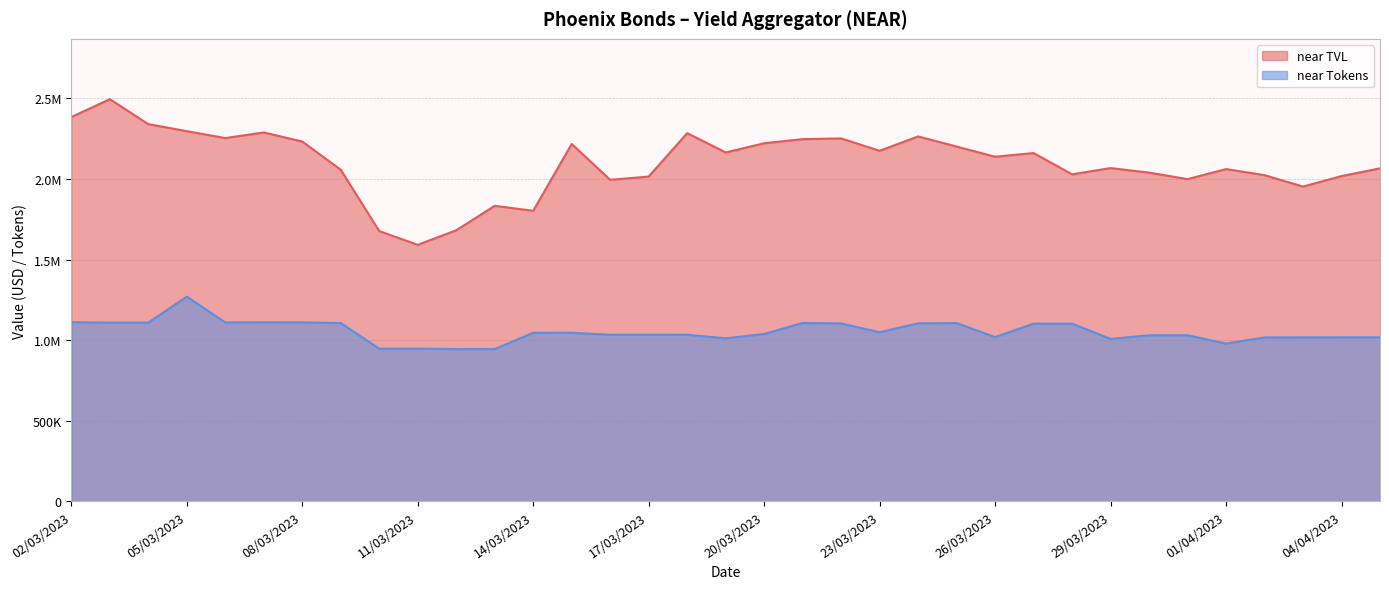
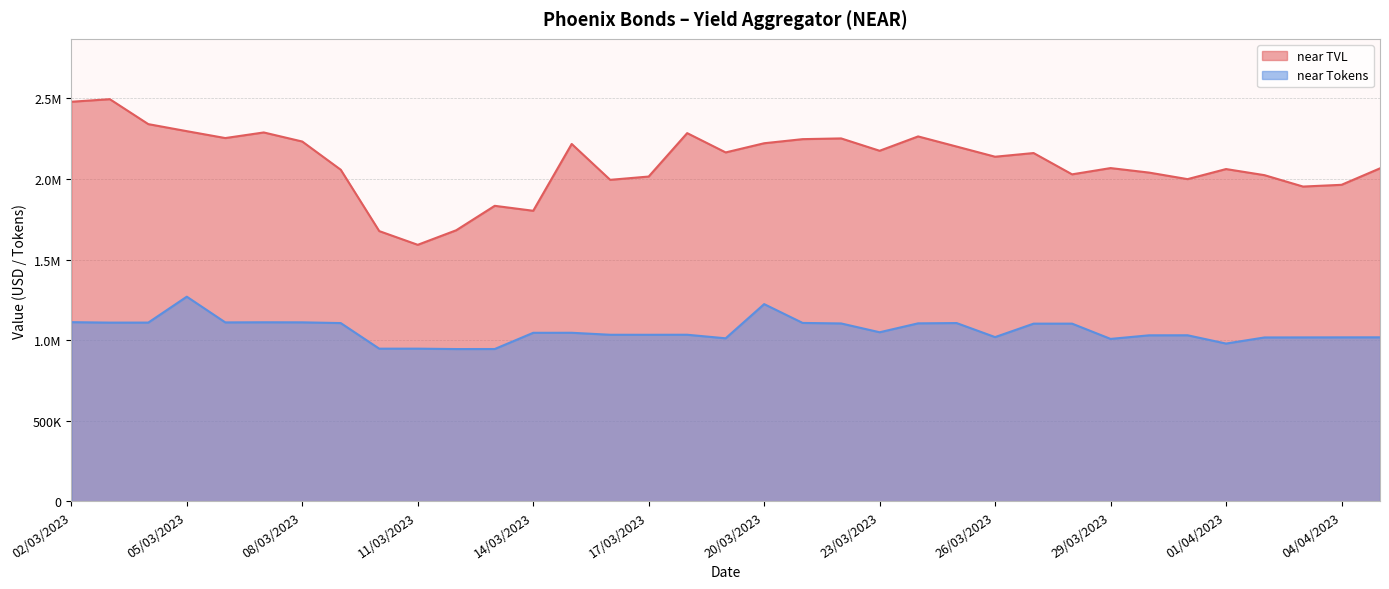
  {
    "near TVL": {
-     "02/03/2023": 2380000,
+     "02/03/2023": 2480000,
      "05/03/2023": 2300000,
      "08/03/2023": 2230000,
      "11/03/2023": 1590000,
      "14/03/2023": 1800000,
      "17/03/2023": 2020000,
      "20/03/2023": 2220000,
      "23/03/2023": 2180000,
      "26/03/2023": 2140000,
      "29/03/2023": 2070000,
      "01/04/2023": 2060000,
-     "04/04/2023": 2020000
+     "04/04/2023": 1960000
    },
    "near Tokens": {
      "02/03/2023": 1110000,
      "05/03/2023": 1270000,
      "08/03/2023": 1110000,
      "11/03/2023": 950000,
      "14/03/2023": 1050000,
      "17/03/2023": 1030000,
-     "20/03/2023": 1040000,
+     "20/03/2023": 1220000,
      "23/03/2023": 1050000,
      "26/03/2023": 1020000,
      "29/03/2023": 1010000,
      "01/04/2023": 980000,
      "04/04/2023": 1020000
    }
  }
